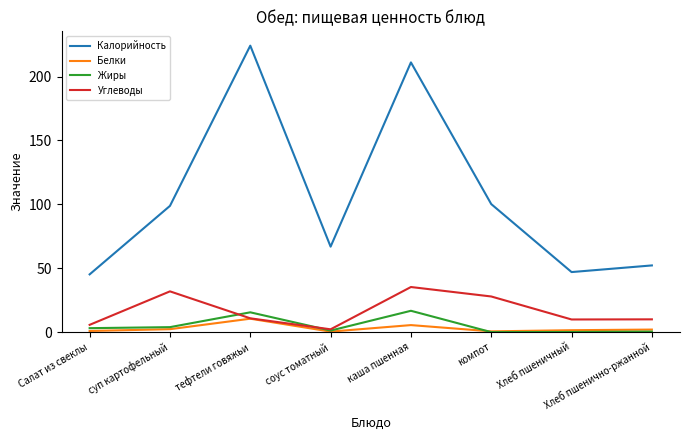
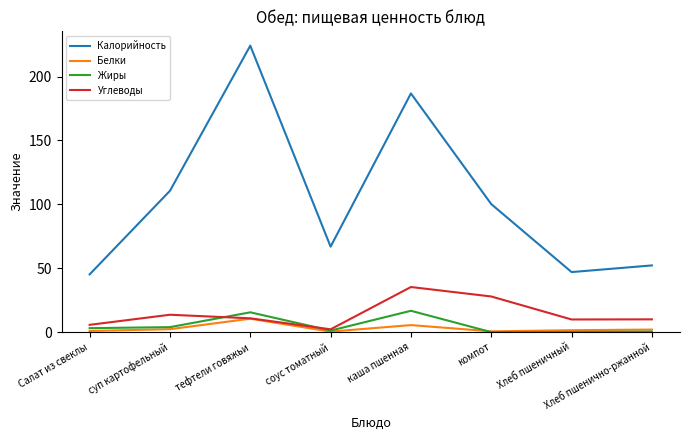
  {
    "Калорийность": {
      "Салат из свеклы": 45,
-     "суп картофельный": 99,
+     "суп картофельный": 111,
      "тефтели говяжьи": 224,
      "соус томатный": 67,
-     "каша пшенная": 211,
+     "каша пшенная": 187,
      "компот": 100,
      "Хлеб пшеничный": 47,
      "Хлеб пшенично-ржанной": 52
    },
    "Белки": {
      "Салат из свеклы": 1,
      "каша пшенная": 6
    },
    "Жиры": {
      "Салат из свеклы": 3,
      "тефтели говяжьи": 16,
      "каша пшенная": 17
    },
    "Углеводы": {
      "Салат из свеклы": 6,
-     "суп картофельный": 32,
+     "суп картофельный": 14,
      "каша пшенная": 35,
      "компот": 28,
      "Хлеб пшеничный": 10,
      "Хлеб пшенично-ржанной": 10
    }
  }
